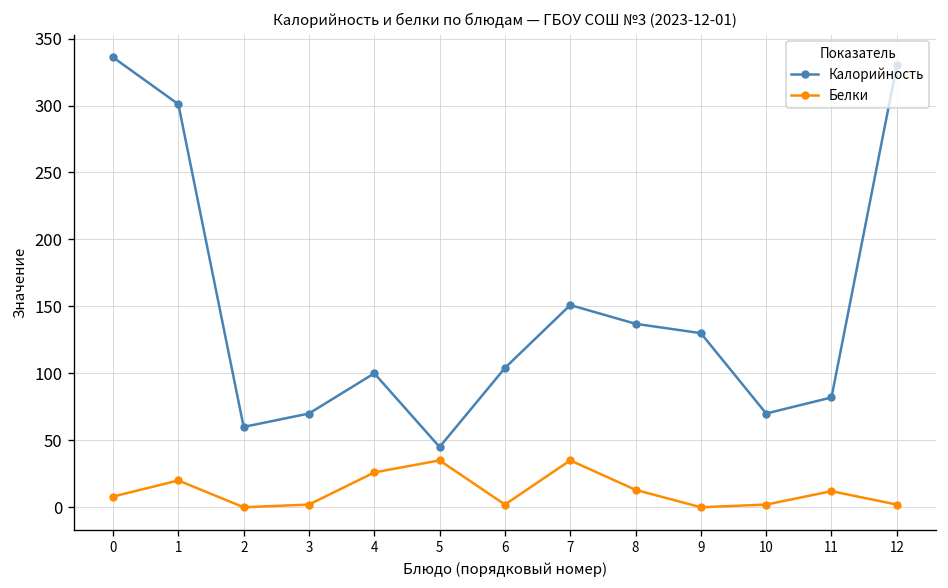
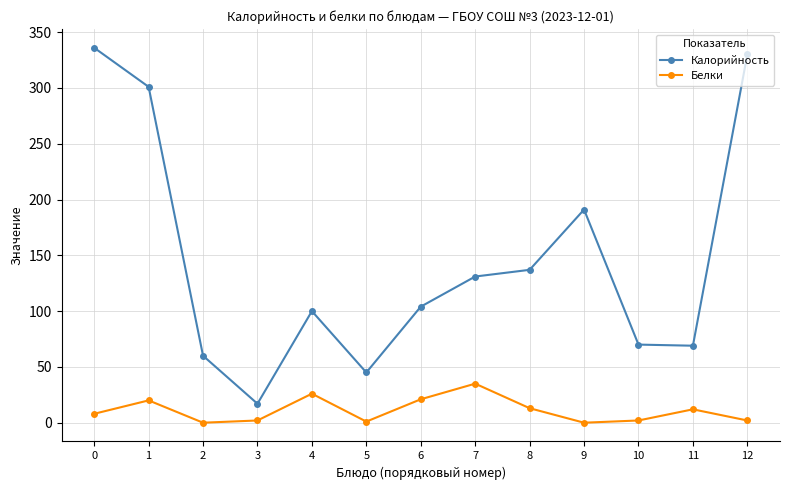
  {
    "Калорийность": {
      "0": 336,
      "1": 301,
      "2": 60,
-     "3": 70,
+     "3": 17,
      "4": 100,
      "5": 45,
      "6": 104,
-     "7": 151,
+     "7": 131,
      "8": 137,
-     "9": 130,
+     "9": 191,
      "10": 70,
-     "11": 82
+     "11": 69
    },
    "Белки": {
      "0": 8,
      "1": 20,
      "2": 0,
      "3": 2,
      "4": 26,
-     "5": 35,
-     "6": 2,
+     "5": 1,
+     "6": 21,
      "7": 35,
      "8": 13,
      "9": 0,
      "10": 2,
      "11": 12,
      "12": 2
    }
  }
